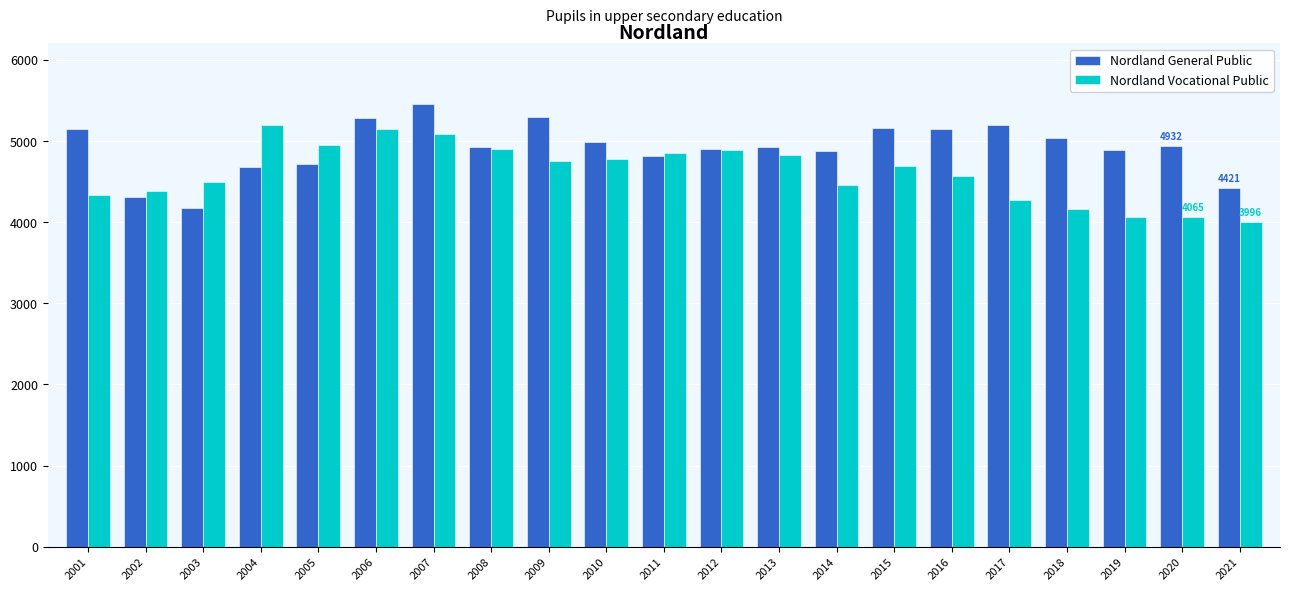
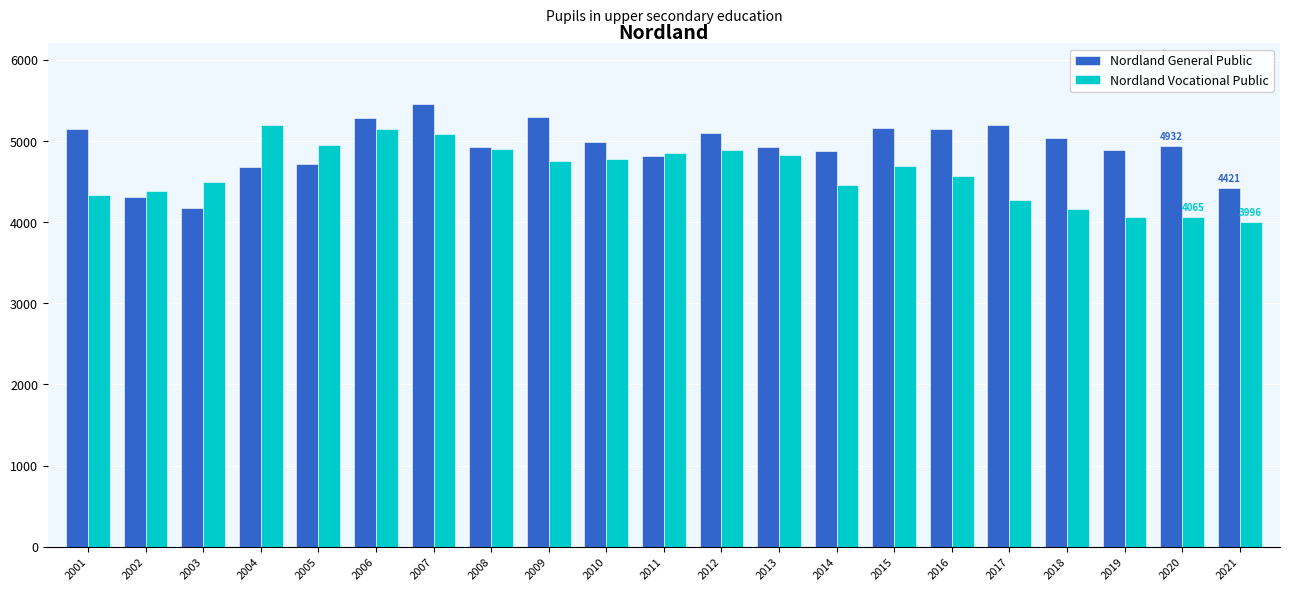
  {
    "Nordland General Public": {
      "2001": 5100,
      "2002": 4300,
      "2003": 4200,
      "2004": 4700,
      "2005": 4700,
      "2006": 5300,
      "2007": 5500,
      "2008": 4900,
      "2009": 5300,
      "2010": 5000,
      "2011": 4800,
-     "2012": 4900,
+     "2012": 5100,
      "2013": 4900,
      "2014": 4900,
      "2015": 5200,
      "2016": 5100,
      "2017": 5200,
      "2018": 5000,
      "2019": 4900
    },
    "Nordland Vocational Public": {
      "2020": 4065,
      "2021": 3996
    }
  }
